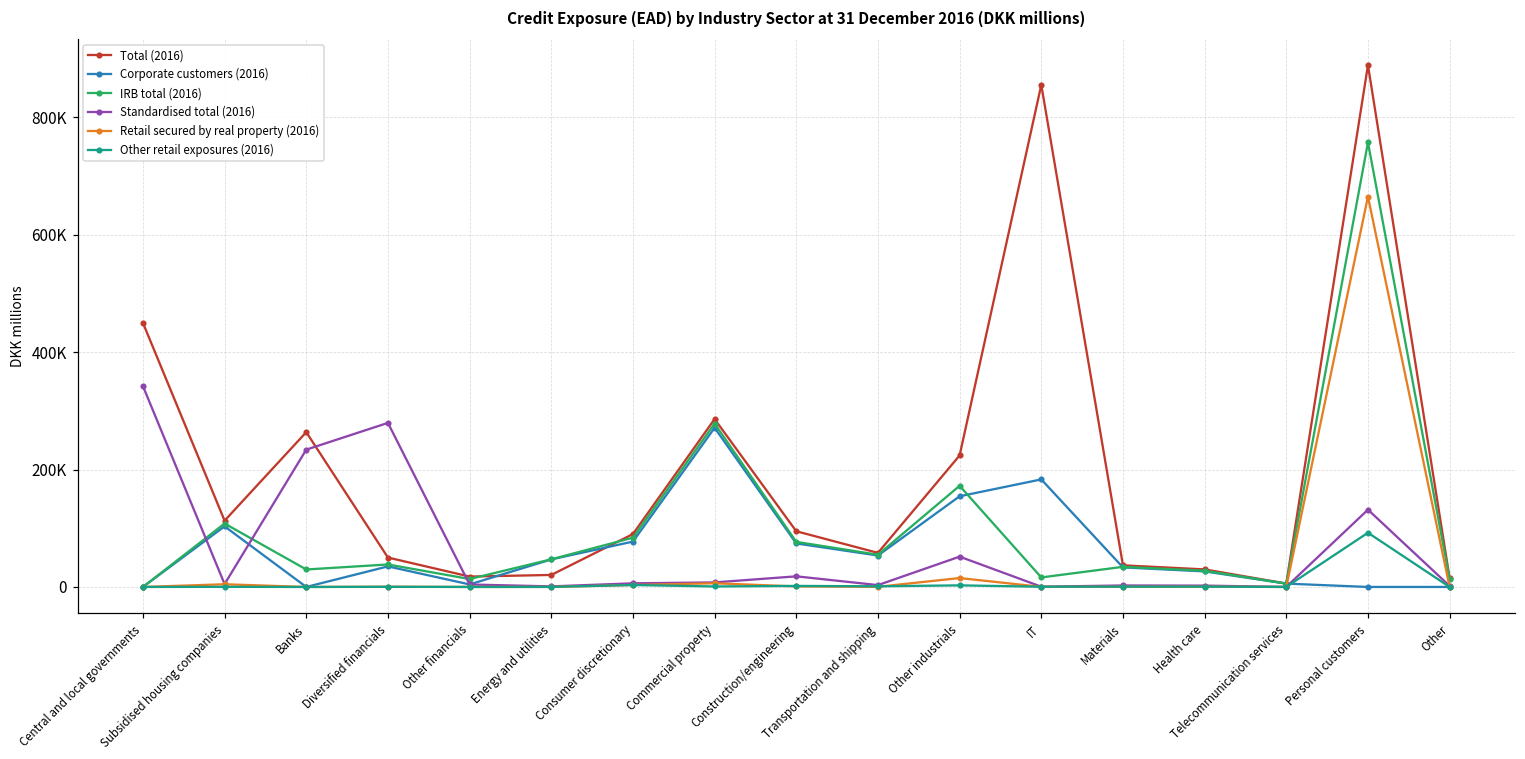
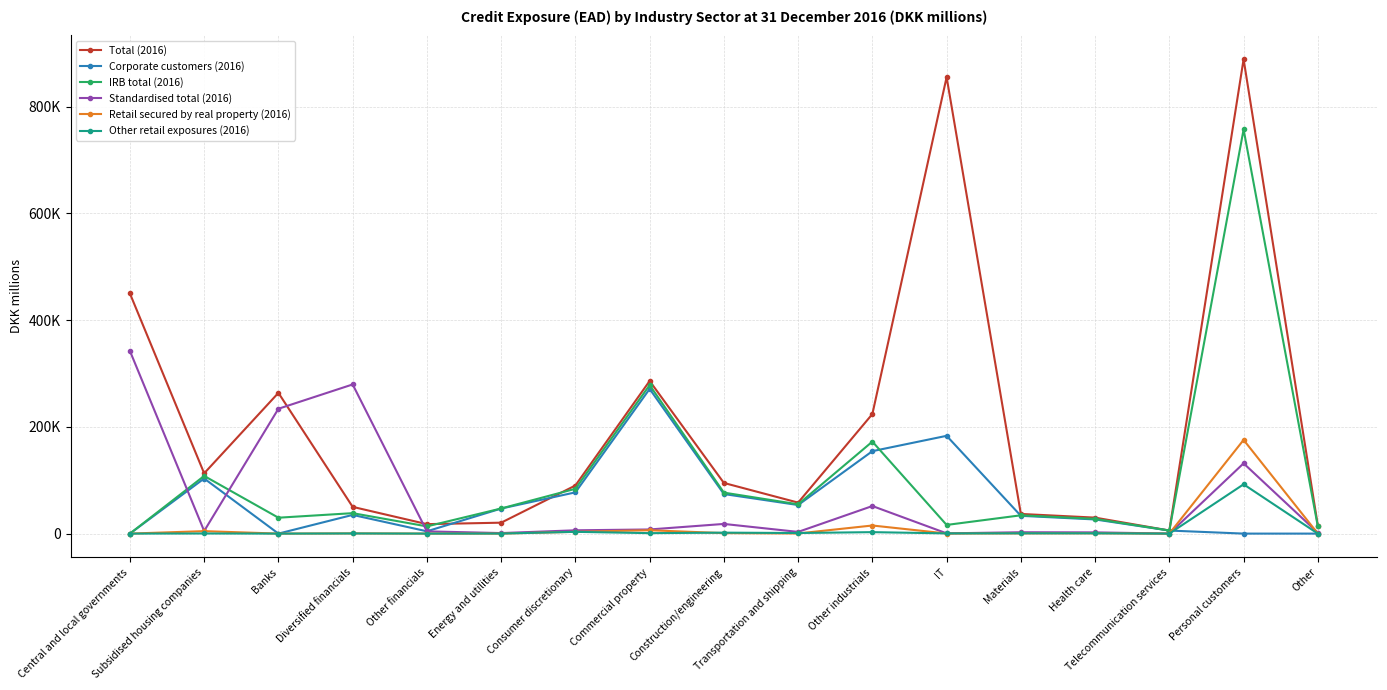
  {
    "Total (2016)": {
      "Central and local governments": 450000,
      "Subsidised housing companies": 110000,
      "Banks": 260000,
      "Diversified financials": 50000,
      "Energy and utilities": 20000,
      "Consumer discretionary": 90000,
      "Commercial property": 290000,
      "Construction/engineering": 90000,
      "Other industrials": 220000,
      "IT": 860000,
      "Personal customers": 890000
    },
    "Corporate customers (2016)": {
      "Subsidised housing companies": 100000,
      "Consumer discretionary": 80000,
      "Commercial property": 270000,
      "Other industrials": 150000,
      "IT": 180000,
      "Personal customers": 0
    },
    "Standardised total (2016)": {
      "Central and local governments": 340000,
      "Banks": 230000,
      "Diversified financials": 280000,
      "Construction/engineering": 20000,
      "Other industrials": 50000,
      "Personal customers": 130000
    },
    "Retail secured by real property (2016)": {
      "Other industrials": 20000,
-     "Personal customers": 670000
+     "Personal customers": 180000
    }
  }
